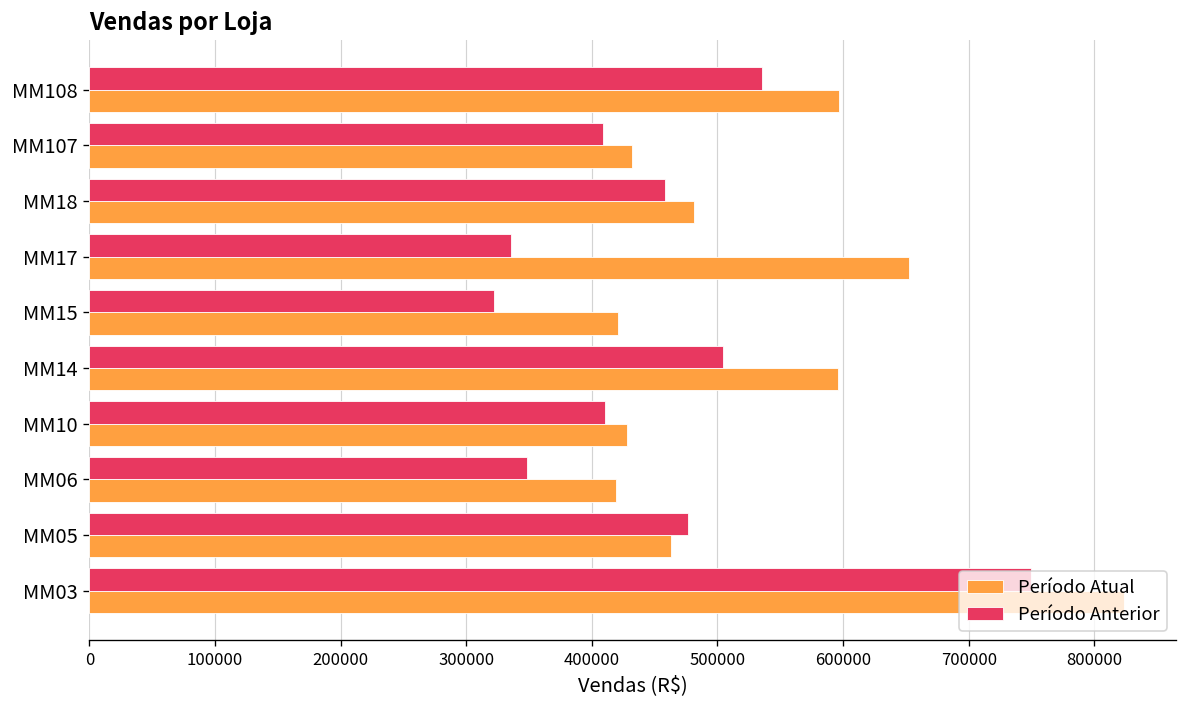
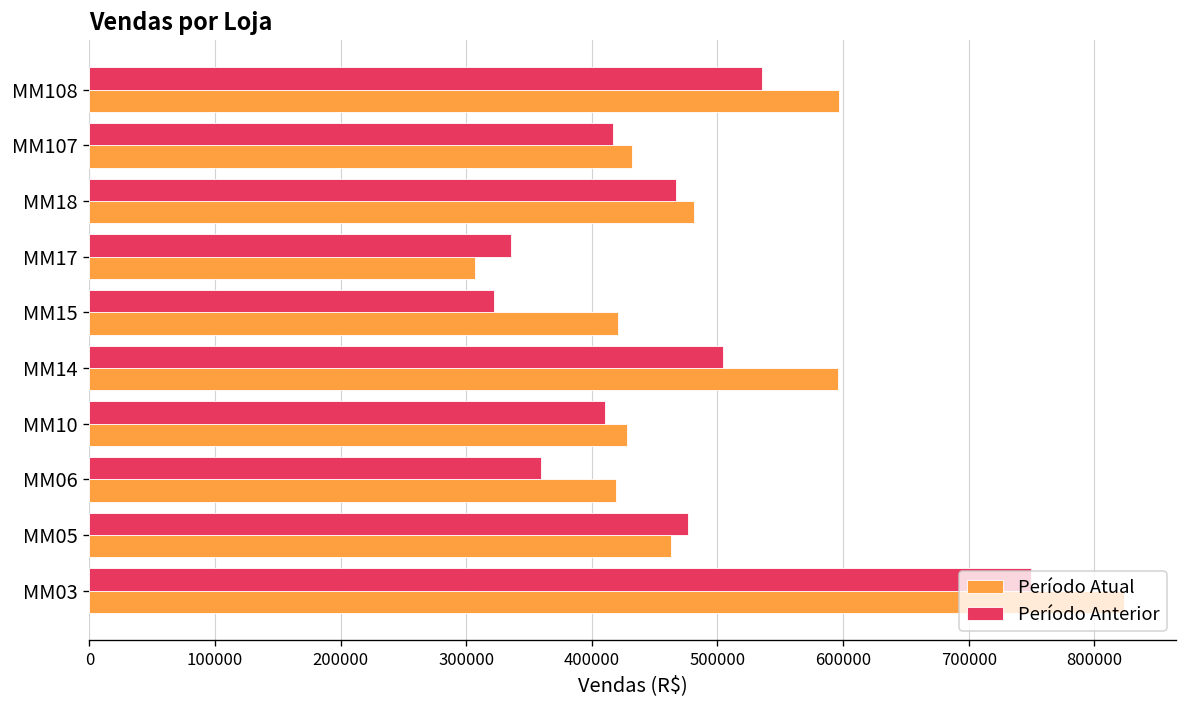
  {
    "Período Atual": {
      "MM108": 597000,
      "MM107": 432000,
      "MM18": 481000,
-     "MM17": 652000,
+     "MM17": 307000,
      "MM15": 421000,
      "MM14": 596000,
      "MM10": 428000,
      "MM06": 419000,
      "MM05": 463000
    },
    "Período Anterior": {
      "MM108": 535000,
-     "MM107": 409000,
-     "MM18": 458000,
+     "MM107": 417000,
+     "MM18": 467000,
      "MM17": 336000,
      "MM15": 322000,
      "MM14": 505000,
      "MM10": 410000,
-     "MM06": 349000,
+     "MM06": 359000,
      "MM05": 477000
    }
  }
